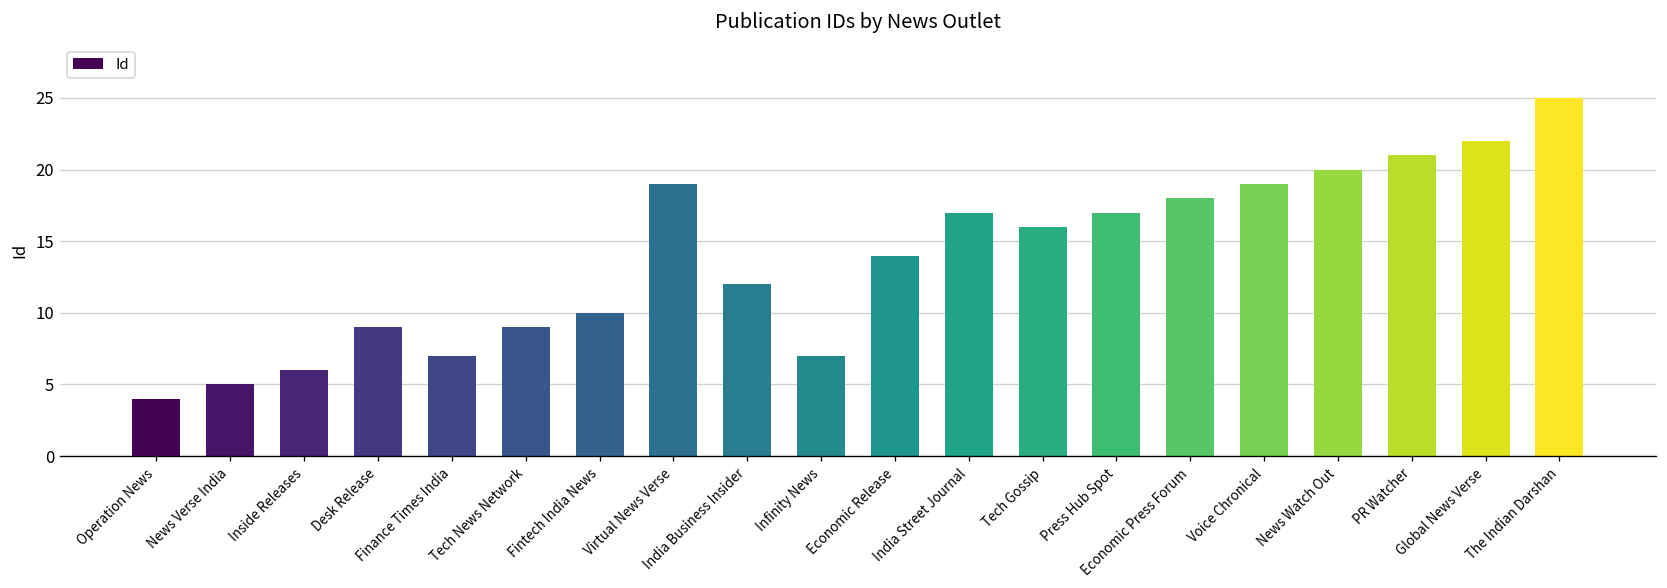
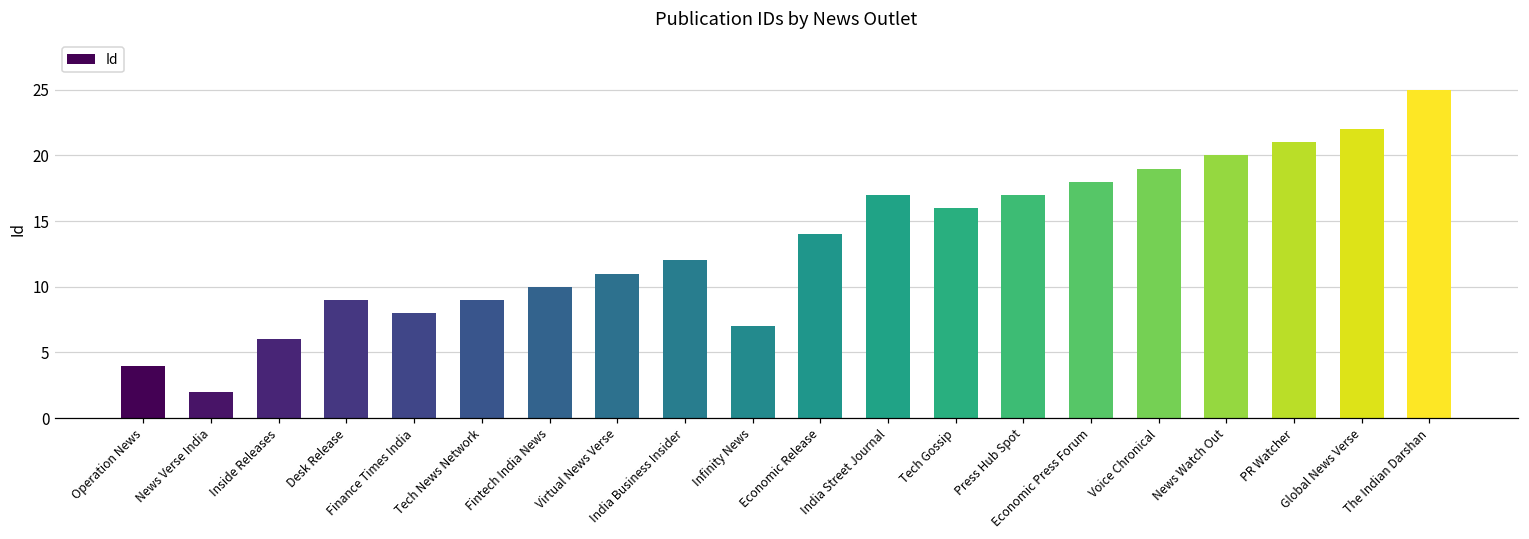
  {
    "Operation News": 4,
-   "News Verse India": 5,
+   "News Verse India": 2,
    "Inside Releases": 6,
    "Desk Release": 9,
-   "Finance Times India": 7,
+   "Finance Times India": 8,
    "Tech News Network": 9,
    "Fintech India News": 10,
-   "Virtual News Verse": 19,
+   "Virtual News Verse": 11,
    "India Business Insider": 12,
    "Infinity News": 7,
    "Economic Release": 14,
    "India Street Journal": 17,
    "Tech Gossip": 16,
    "Press Hub Spot": 17,
    "Economic Press Forum": 18,
    "Voice Chronical": 19,
    "News Watch Out": 20,
    "PR Watcher": 21,
    "Global News Verse": 22,
    "The Indian Darshan": 25
  }
